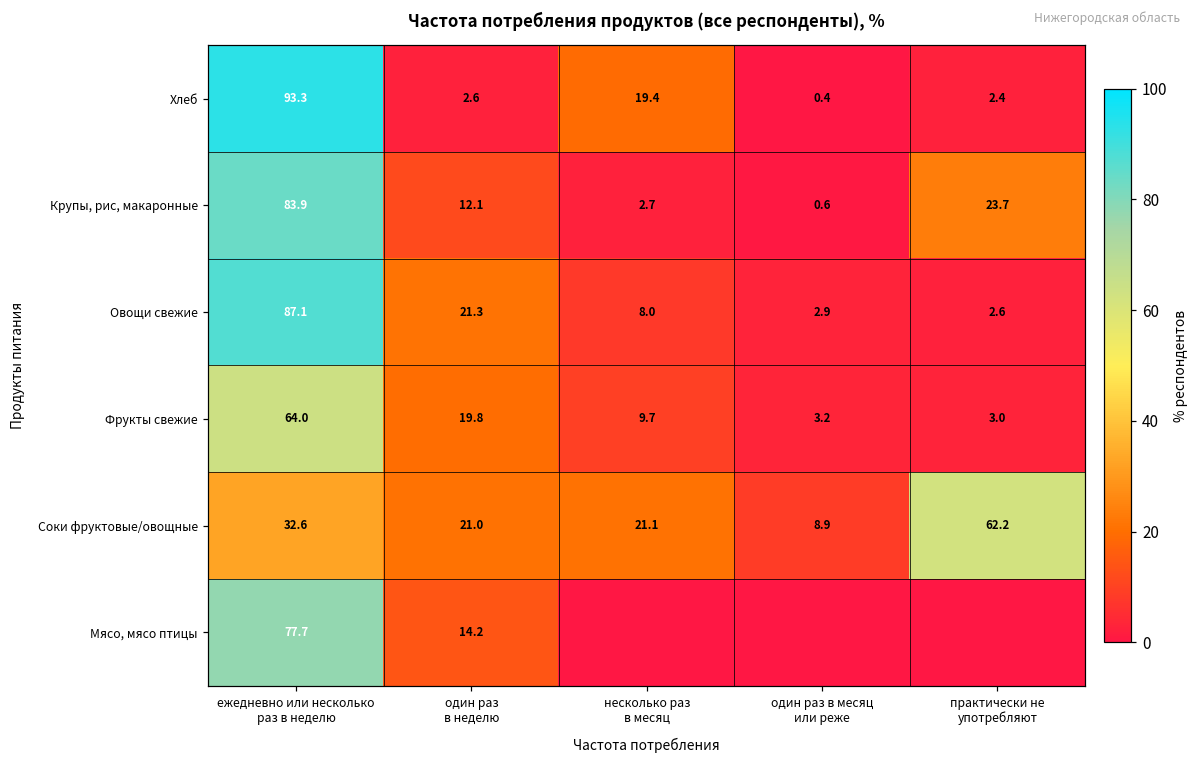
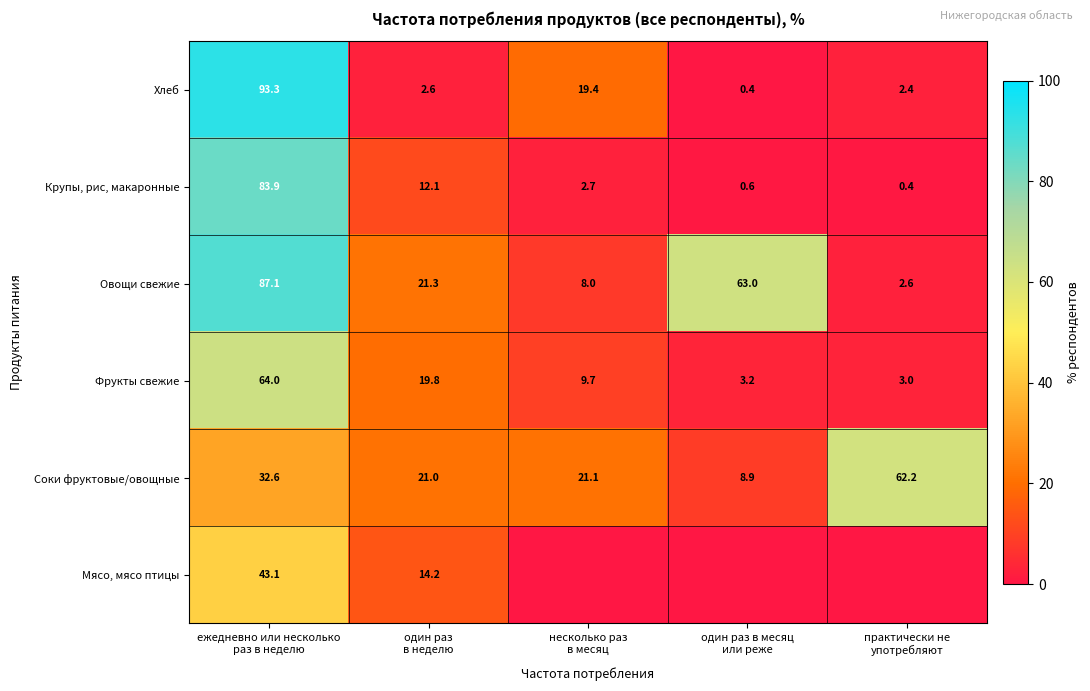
  {
    "Хлеб": {
      "ежедневно или несколько раз в неделю": 93.3,
      "один раз в неделю": 2.6,
      "несколько раз в месяц": 19.4,
      "один раз в месяц или реже": 0.4,
      "практически не употребляют": 2.4
    },
    "Крупы, рис, макаронные": {
      "ежедневно или несколько раз в неделю": 83.9,
      "один раз в неделю": 12.1,
      "несколько раз в месяц": 2.7,
      "один раз в месяц или реже": 0.6,
-     "практически не употребляют": 23.7
+     "практически не употребляют": 0.4
    },
    "Овощи свежие": {
      "ежедневно или несколько раз в неделю": 87.1,
      "один раз в неделю": 21.3,
      "несколько раз в месяц": 8.0,
-     "один раз в месяц или реже": 2.9,
+     "один раз в месяц или реже": 63.0,
      "практически не употребляют": 2.6
    },
    "Фрукты свежие": {
      "ежедневно или несколько раз в неделю": 64.0,
      "один раз в неделю": 19.8,
      "несколько раз в месяц": 9.7,
      "один раз в месяц или реже": 3.2,
      "практически не употребляют": 3.0
    },
    "Соки фруктовые/овощные": {
      "ежедневно или несколько раз в неделю": 32.6,
      "один раз в неделю": 21.0,
      "несколько раз в месяц": 21.1,
      "один раз в месяц или реже": 8.9,
      "практически не употребляют": 62.2
    },
    "Мясо, мясо птицы": {
-     "ежедневно или несколько раз в неделю": 77.7,
+     "ежедневно или несколько раз в неделю": 43.1,
      "один раз в неделю": 14.2
    }
  }
